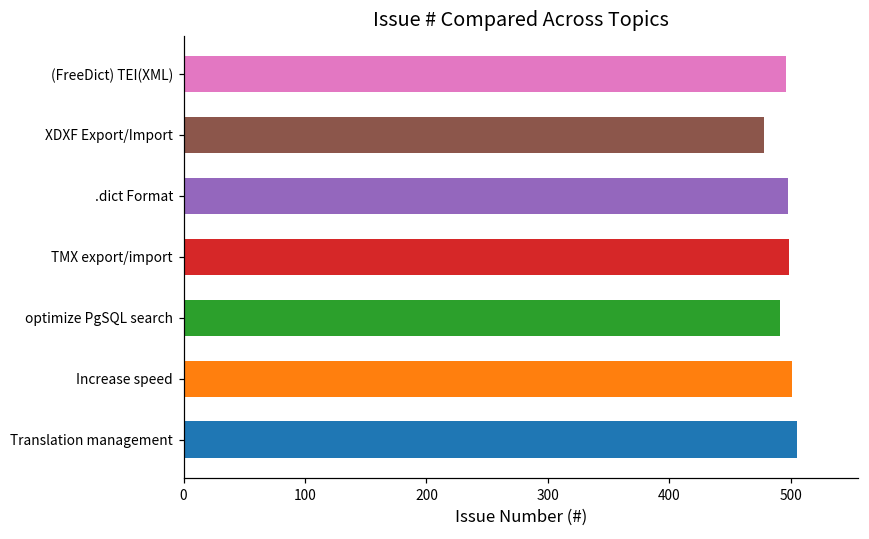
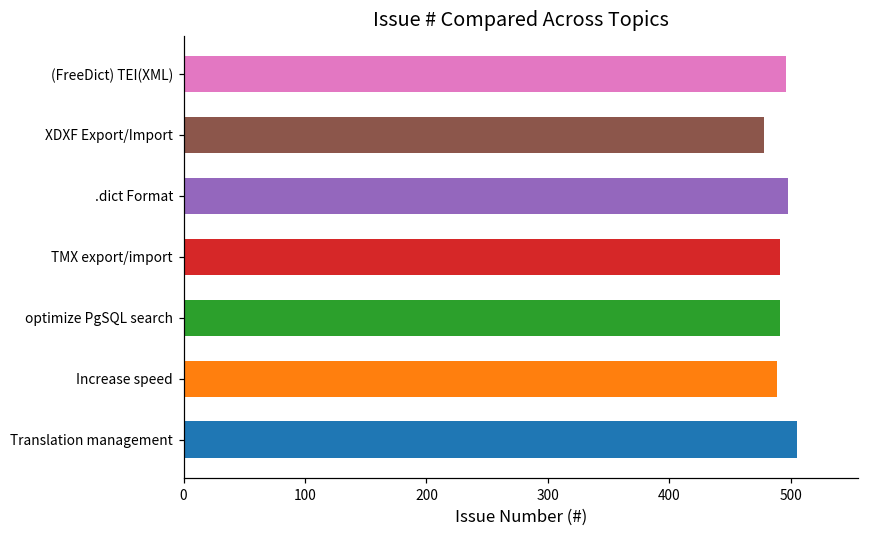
  {
    "(FreeDict) TEI(XML)": 496,
    "XDXF Export/Import": 478,
    ".dict Format": 498,
-   "TMX export/import": 499,
+   "TMX export/import": 491,
    "optimize PgSQL search": 491,
-   "Increase speed": 501,
+   "Increase speed": 489,
    "Translation management": 505
  }
